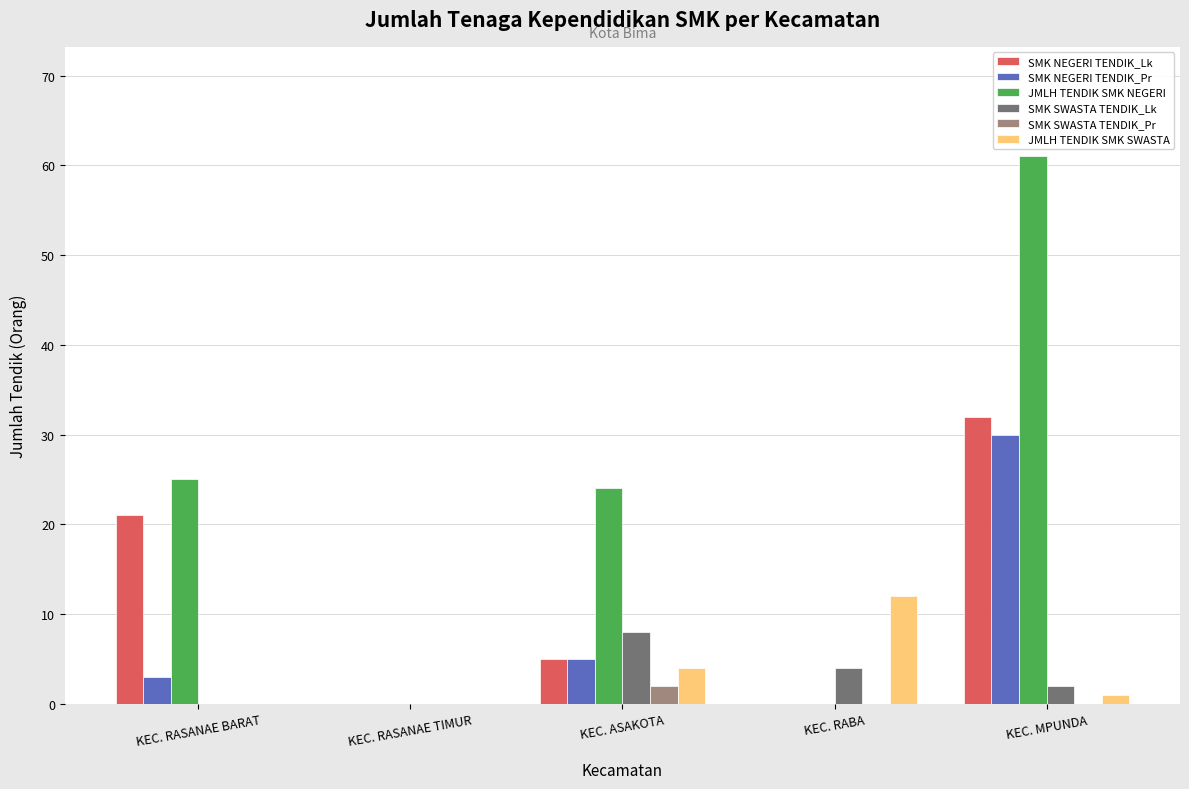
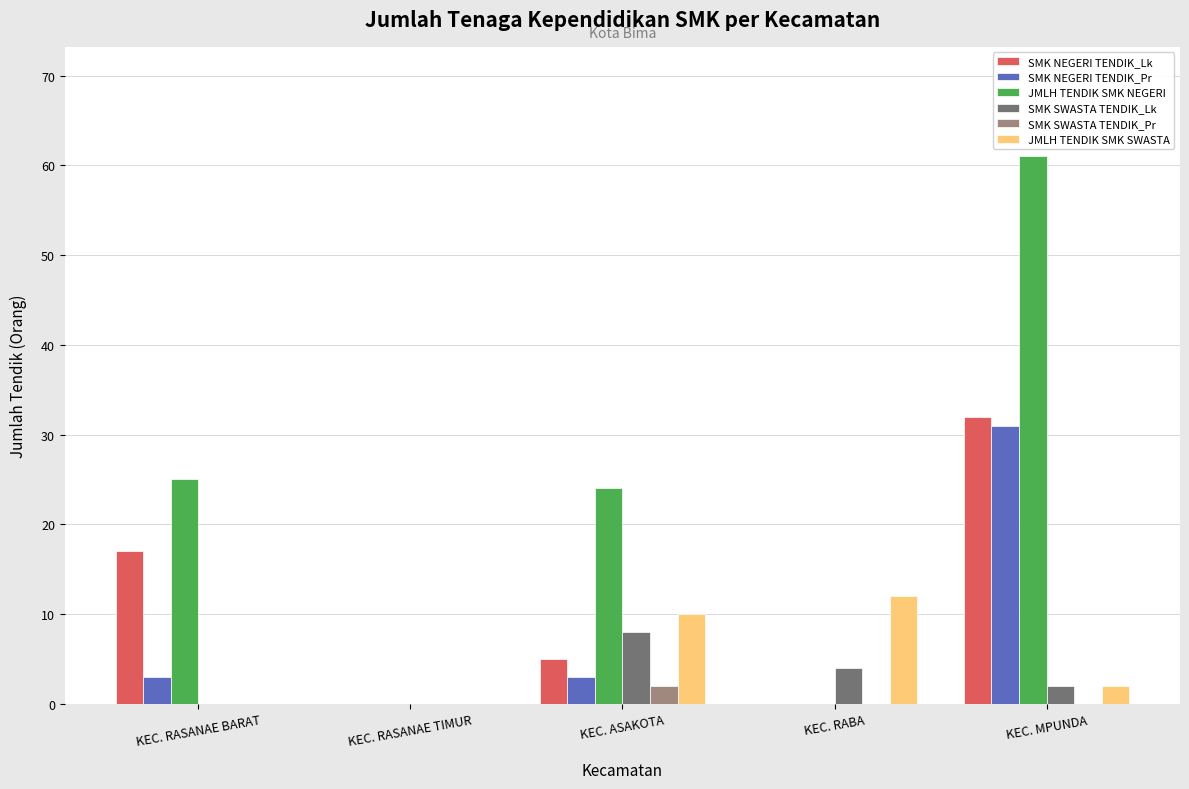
  {
    "SMK NEGERI TENDIK_Lk": {
-     "KEC. RASANAE BARAT": 21,
+     "KEC. RASANAE BARAT": 17,
      "KEC. RASANAE TIMUR": 0,
      "KEC. ASAKOTA": 5,
      "KEC. RABA": 0,
      "KEC. MPUNDA": 32
    },
    "SMK NEGERI TENDIK_Pr": {
      "KEC. RASANAE BARAT": 3,
      "KEC. RASANAE TIMUR": 0,
-     "KEC. ASAKOTA": 5,
+     "KEC. ASAKOTA": 3,
      "KEC. RABA": 0,
-     "KEC. MPUNDA": 30
+     "KEC. MPUNDA": 31
    },
    "JMLH TENDIK SMK NEGERI": {
      "KEC. RASANAE BARAT": 25,
      "KEC. RASANAE TIMUR": 0,
      "KEC. ASAKOTA": 24,
      "KEC. RABA": 0,
      "KEC. MPUNDA": 61
    },
    "JMLH TENDIK SMK SWASTA": {
      "KEC. RASANAE BARAT": 0,
      "KEC. RASANAE TIMUR": 0,
-     "KEC. ASAKOTA": 4,
+     "KEC. ASAKOTA": 10,
      "KEC. RABA": 12,
-     "KEC. MPUNDA": 1
+     "KEC. MPUNDA": 2
    }
  }
